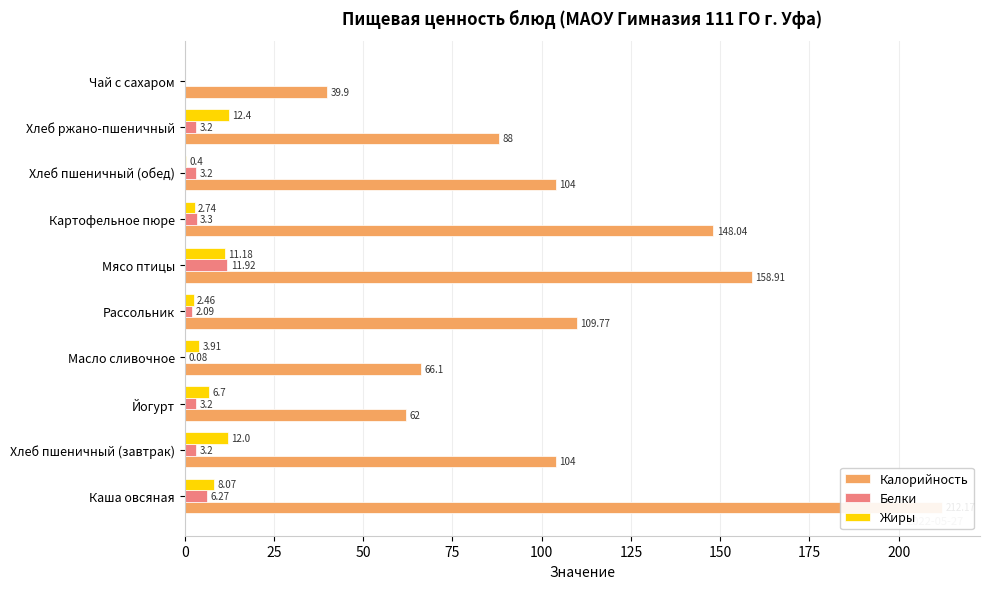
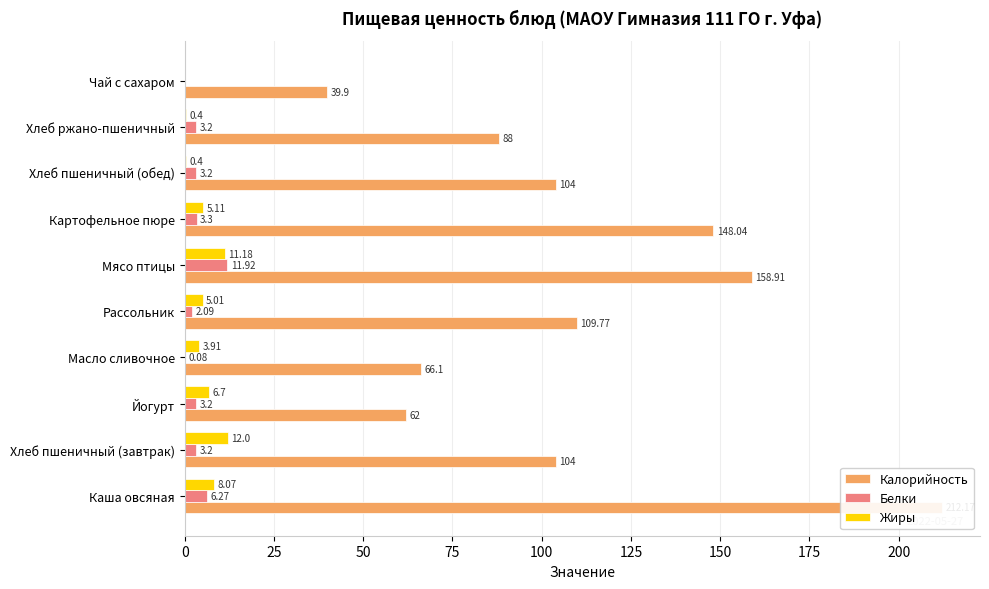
  {
    "Жиры": {
-     "Хлеб ржано-пшеничный": 12.4,
+     "Хлеб ржано-пшеничный": 0.4,
      "Хлеб пшеничный (обед)": 0.4,
-     "Картофельное пюре": 2.74,
+     "Картофельное пюре": 5.11,
      "Мясо птицы": 11.18,
-     "Рассольник": 2.46,
+     "Рассольник": 5.01,
      "Масло сливочное": 3.91,
      "Йогурт": 6.7,
      "Хлеб пшеничный (завтрак)": 12.0,
      "Каша овсяная": 8.07
    }
  }
